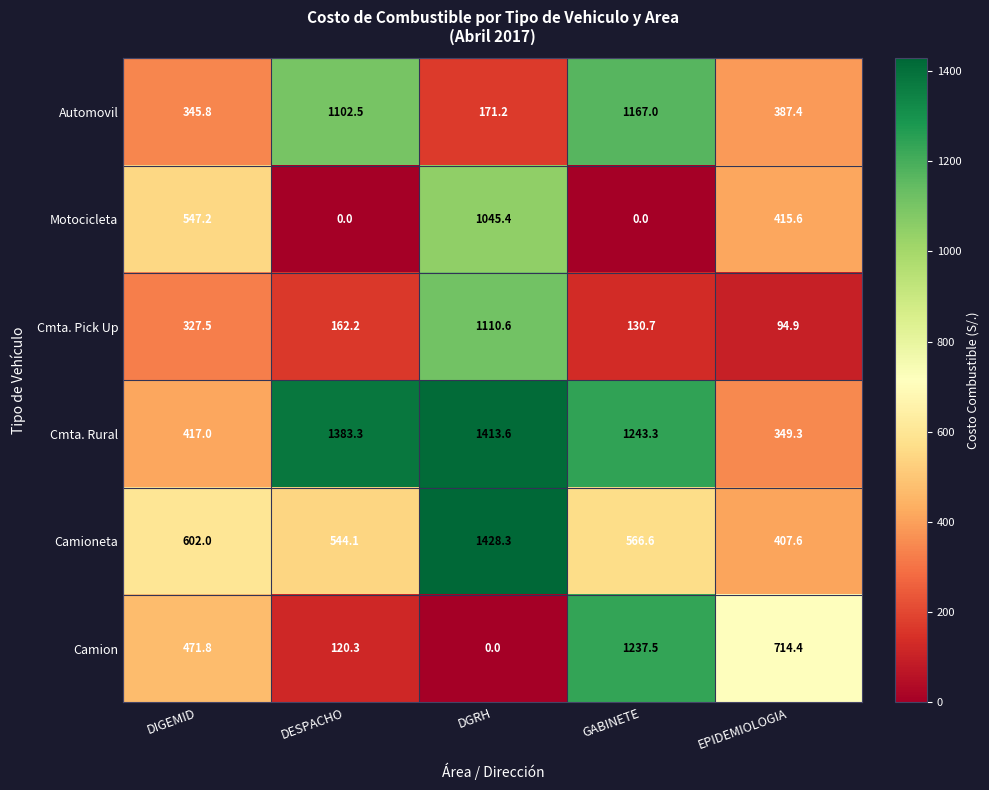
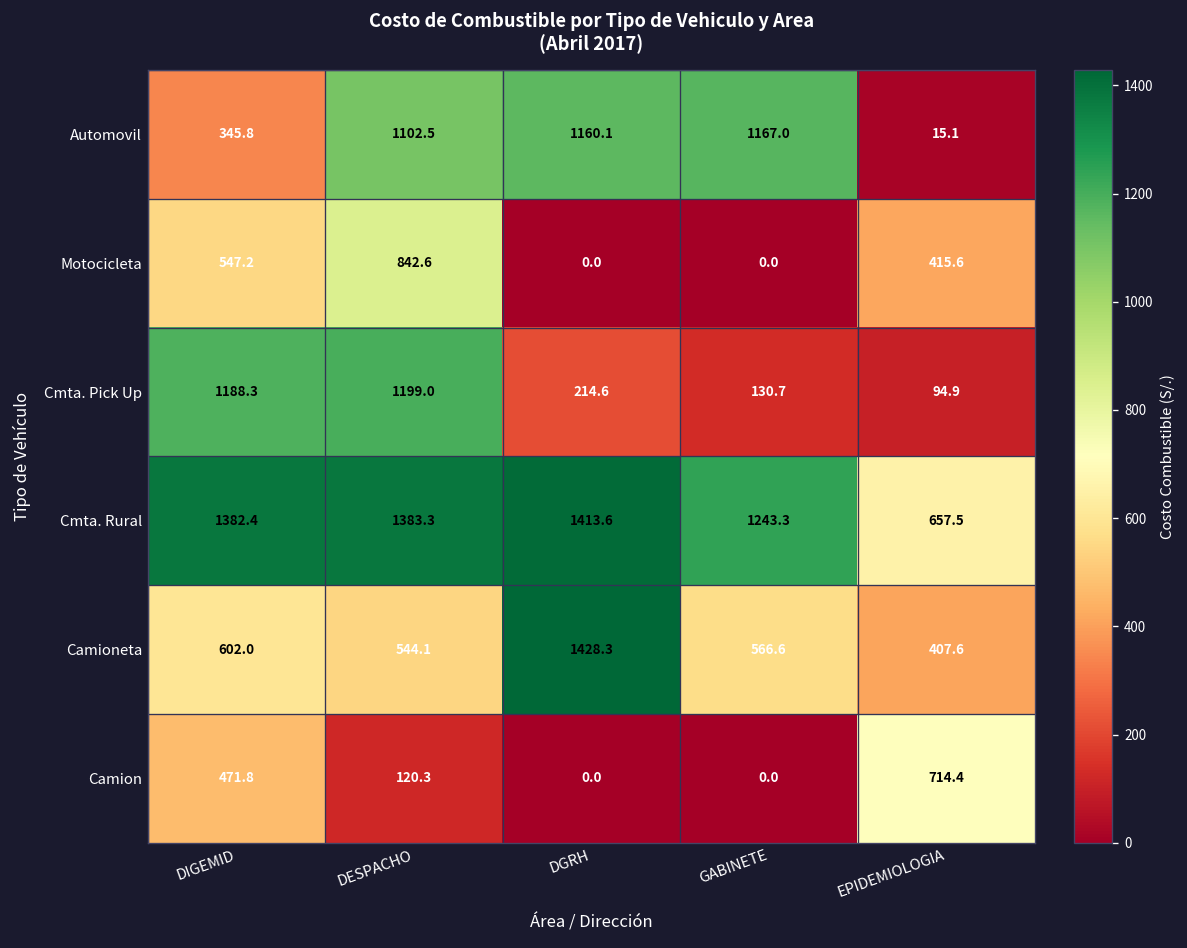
  {
    "Automovil": {
      "DIGEMID": 345.8,
      "DESPACHO": 1102.5,
-     "DGRH": 171.2,
+     "DGRH": 1160.1,
      "GABINETE": 1167.0,
-     "EPIDEMIOLOGIA": 387.4
+     "EPIDEMIOLOGIA": 15.1
    },
    "Motocicleta": {
      "DIGEMID": 547.2,
-     "DESPACHO": 0.0,
-     "DGRH": 1045.4,
+     "DESPACHO": 842.6,
+     "DGRH": 0.0,
      "GABINETE": 0.0,
      "EPIDEMIOLOGIA": 415.6
    },
    "Cmta. Pick Up": {
-     "DIGEMID": 327.5,
-     "DESPACHO": 162.2,
-     "DGRH": 1110.6,
+     "DIGEMID": 1188.3,
+     "DESPACHO": 1199.0,
+     "DGRH": 214.6,
      "GABINETE": 130.7,
      "EPIDEMIOLOGIA": 94.9
    },
    "Cmta. Rural": {
-     "DIGEMID": 417.0,
+     "DIGEMID": 1382.4,
      "DESPACHO": 1383.3,
      "DGRH": 1413.6,
      "GABINETE": 1243.3,
-     "EPIDEMIOLOGIA": 349.3
+     "EPIDEMIOLOGIA": 657.5
    },
    "Camioneta": {
      "DIGEMID": 602.0,
      "DESPACHO": 544.1,
      "DGRH": 1428.3,
      "GABINETE": 566.6,
      "EPIDEMIOLOGIA": 407.6
    },
    "Camion": {
      "DIGEMID": 471.8,
      "DESPACHO": 120.3,
      "DGRH": 0.0,
-     "GABINETE": 1237.5,
+     "GABINETE": 0.0,
      "EPIDEMIOLOGIA": 714.4
    }
  }
